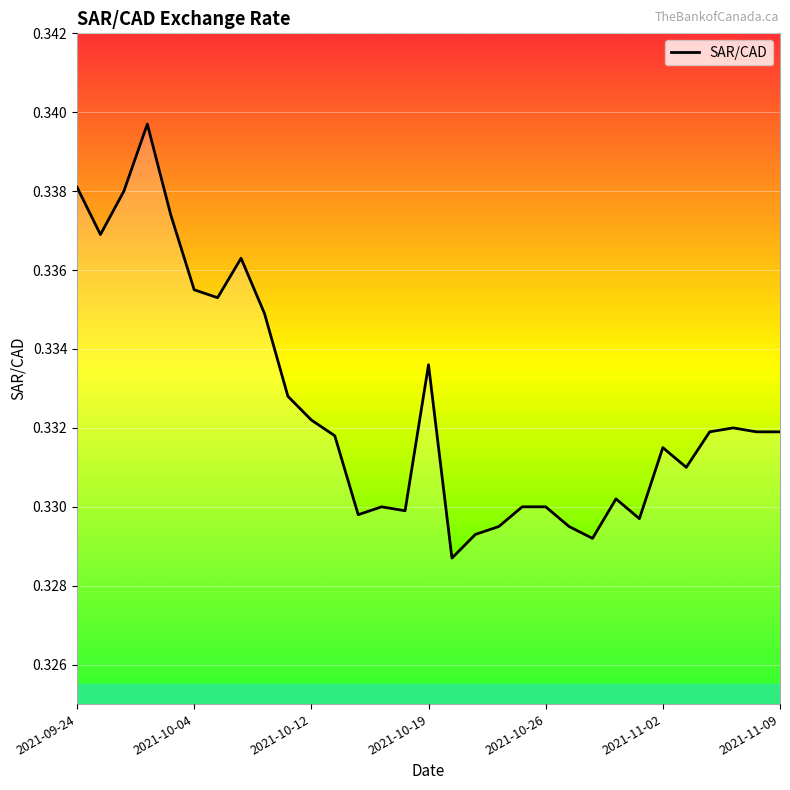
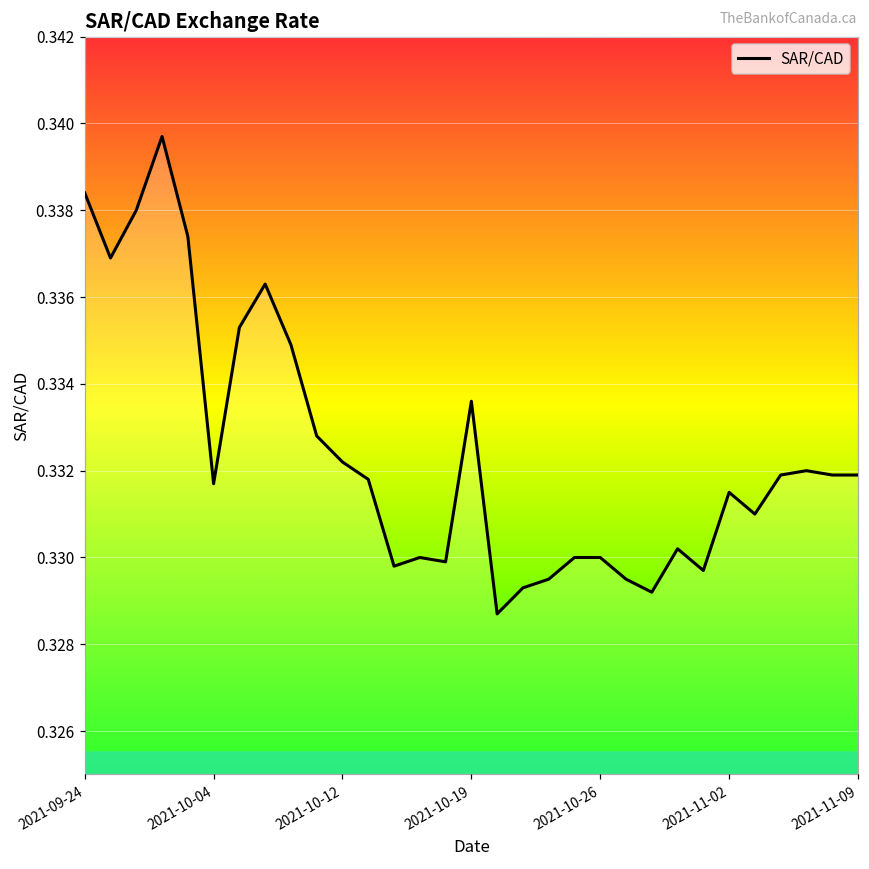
  {
-   "2021-09-24": 0.3381,
-   "2021-10-04": 0.3355,
+   "2021-09-24": 0.3384,
+   "2021-10-04": 0.3317,
    "2021-10-12": 0.3322,
    "2021-10-19": 0.3336,
    "2021-10-26": 0.3300,
    "2021-11-02": 0.3315,
    "2021-11-09": 0.3319
  }
